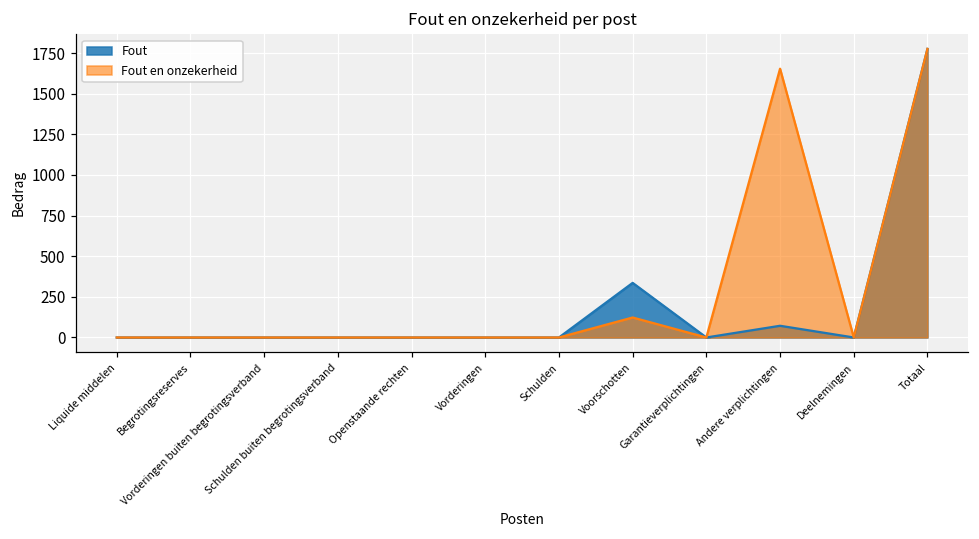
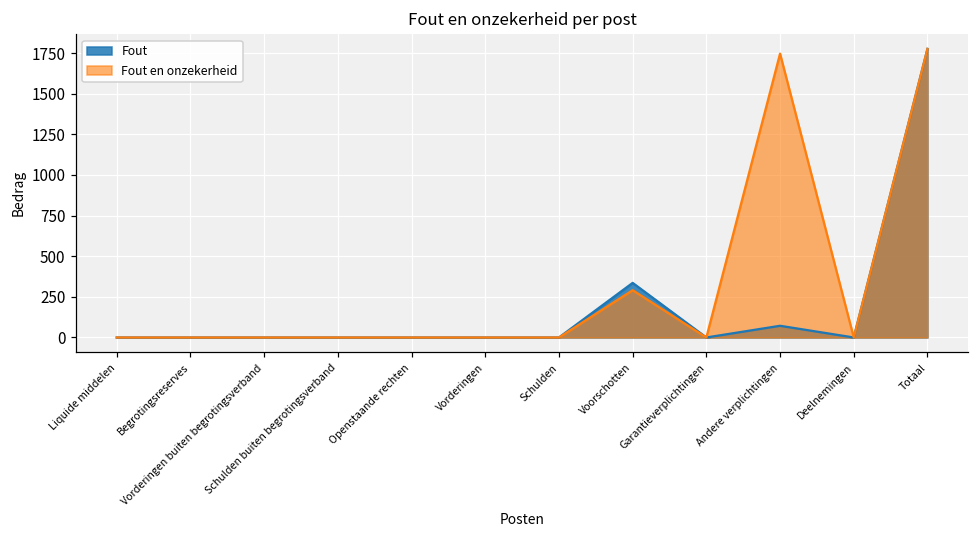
  {
    "Fout": {
      "Voorschotten": 340,
      "Andere verplichtingen": 70
    },
    "Fout en onzekerheid": {
-     "Voorschotten": 120,
-     "Andere verplichtingen": 1650
+     "Voorschotten": 290,
+     "Andere verplichtingen": 1750
    }
  }
